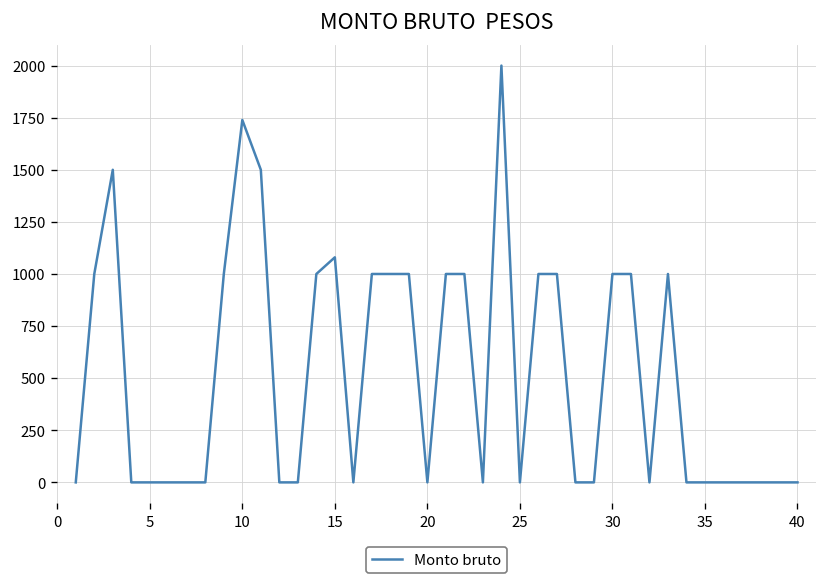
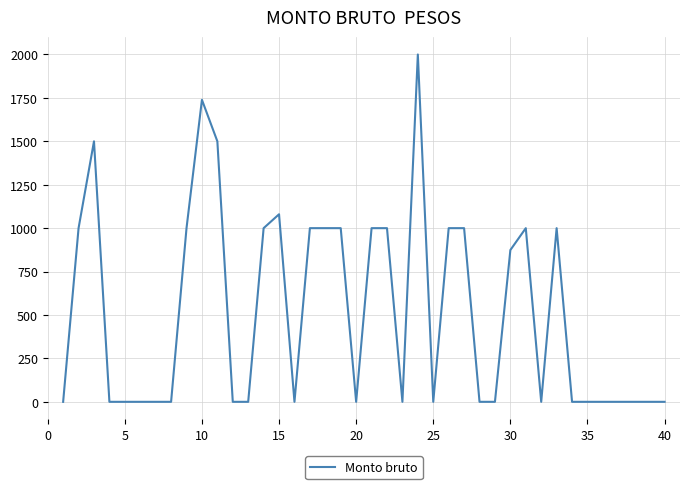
  {
    "5": 0,
    "10": 1740,
    "15": 1080,
    "20": 0,
    "25": 0,
-   "30": 1000,
+   "30": 870,
    "35": 0,
    "40": 0
  }
